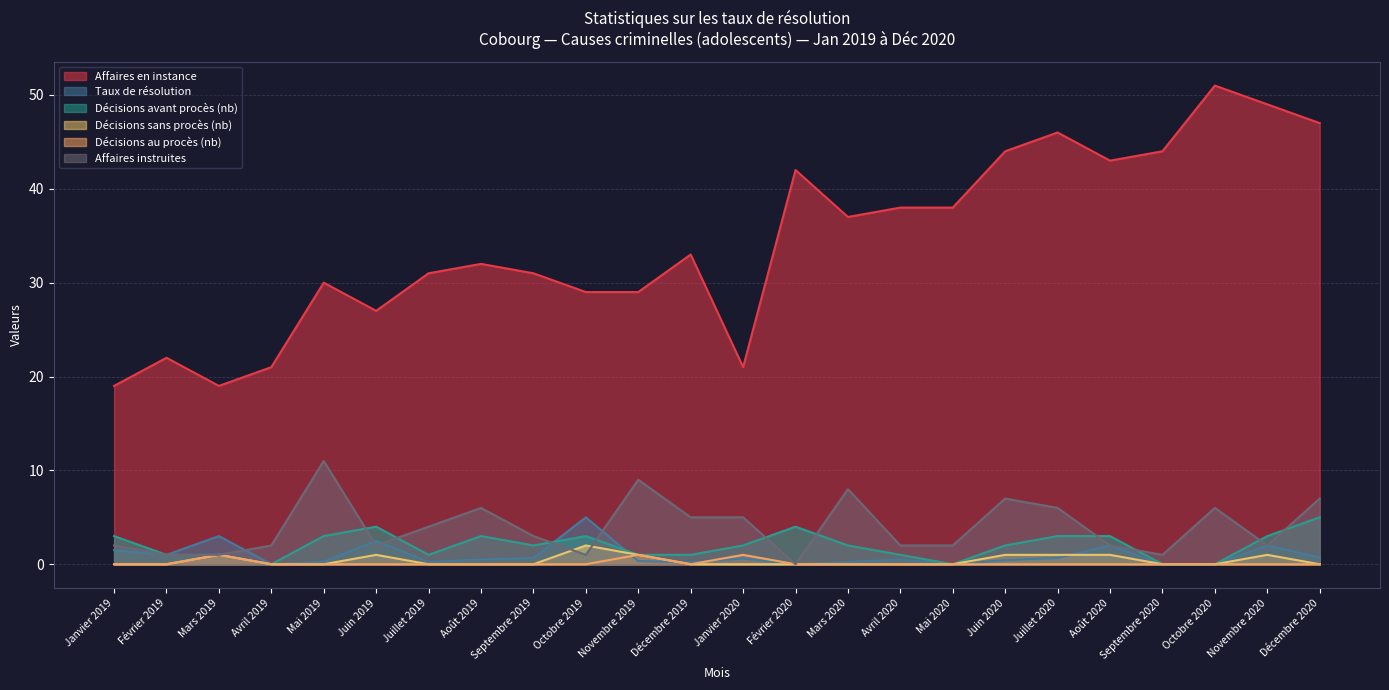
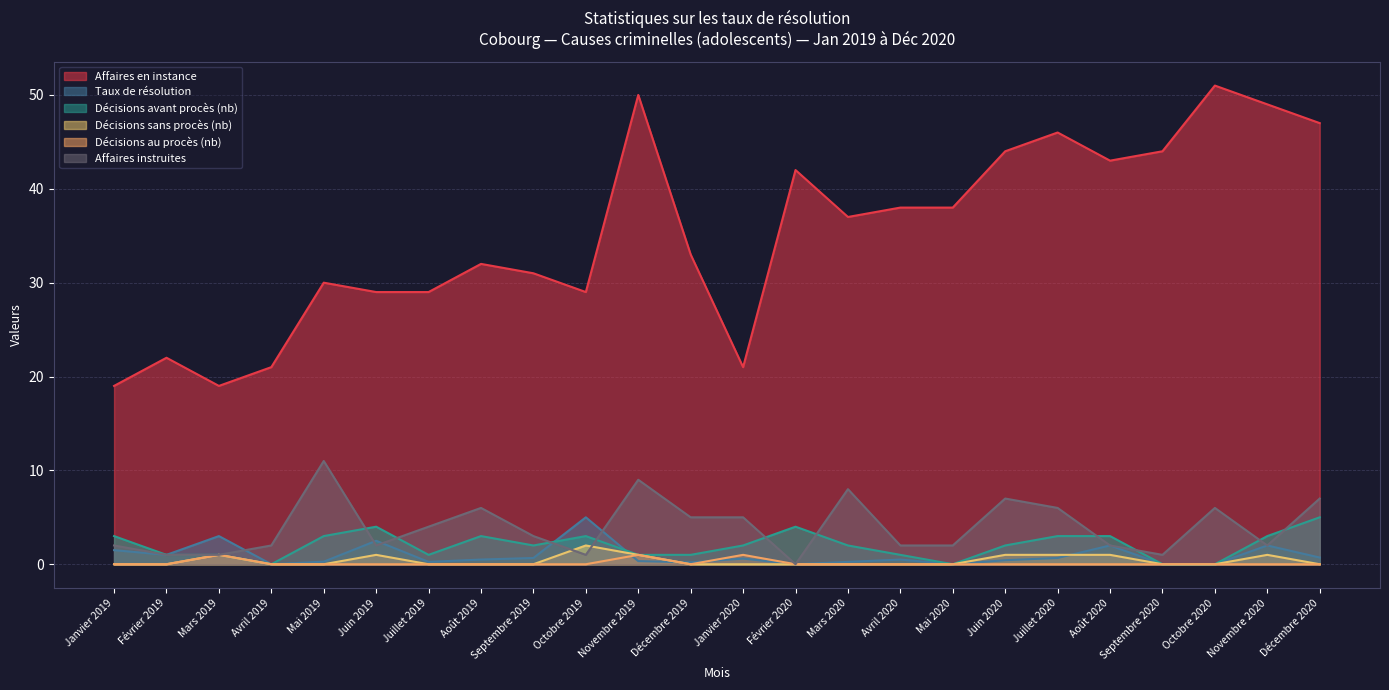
  {
    "Affaires en instance": {
      "Janvier 2019": 19,
      "Février 2019": 22,
      "Mars 2019": 19,
      "Avril 2019": 21,
      "Mai 2019": 30,
-     "Juin 2019": 27,
-     "Juillet 2019": 31,
+     "Juin 2019": 29,
+     "Juillet 2019": 29,
      "Août 2019": 32,
      "Septembre 2019": 31,
      "Octobre 2019": 29,
-     "Novembre 2019": 29,
+     "Novembre 2019": 50,
      "Décembre 2019": 33,
      "Janvier 2020": 21,
      "Février 2020": 42,
      "Mars 2020": 37,
      "Avril 2020": 38,
      "Mai 2020": 38,
      "Juin 2020": 44,
      "Juillet 2020": 46,
      "Août 2020": 43,
      "Septembre 2020": 44,
      "Octobre 2020": 51,
      "Novembre 2020": 49,
      "Décembre 2020": 47
    }
  }
